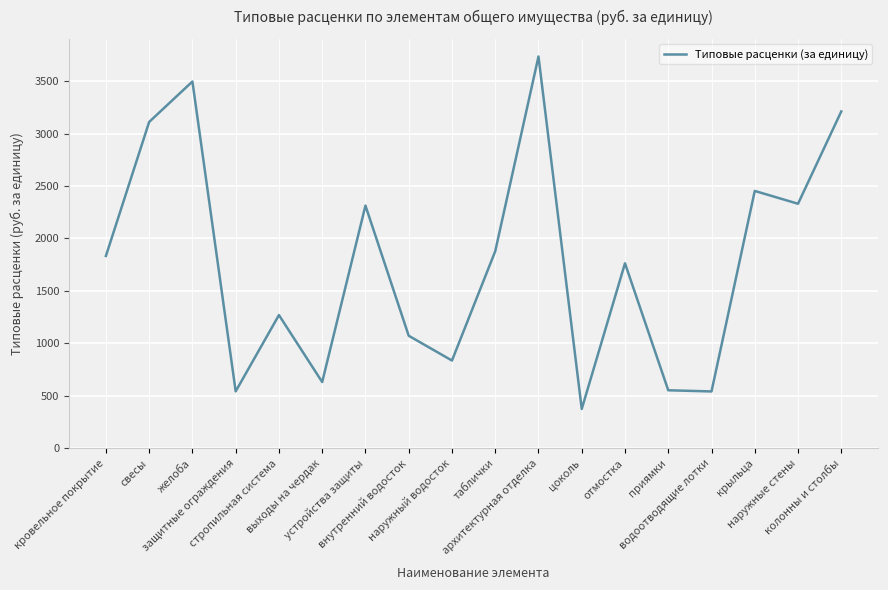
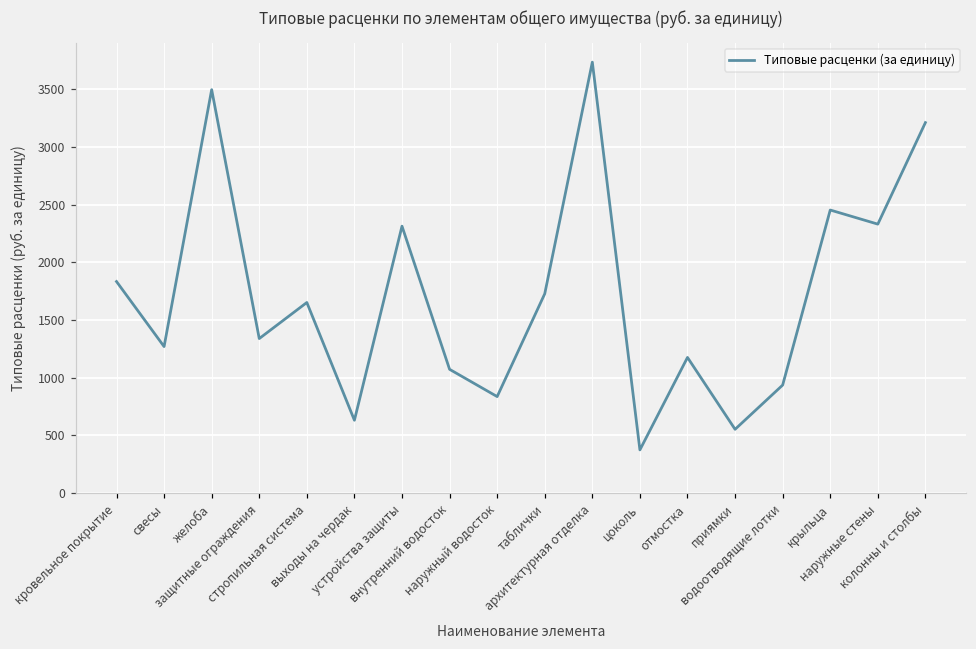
  {
    "кровельное покрытие": 1830,
-   "свесы": 3110,
+   "свесы": 1270,
    "желоба": 3500,
-   "защитные ограждения": 540,
-   "стропильная система": 1270,
+   "защитные ограждения": 1340,
+   "стропильная система": 1650,
    "выходы на чердак": 630,
    "устройства защиты": 2310,
    "внутренний водосток": 1070,
    "наружный водосток": 840,
-   "таблички": 1880,
+   "таблички": 1730,
    "архитектурная отделка": 3740,
    "цоколь": 370,
-   "отмостка": 1760,
+   "отмостка": 1180,
    "приямки": 550,
-   "водоотводящие лотки": 540,
+   "водоотводящие лотки": 940,
    "крыльца": 2450,
    "наружные стены": 2330,
    "колонны и столбы": 3210
  }
